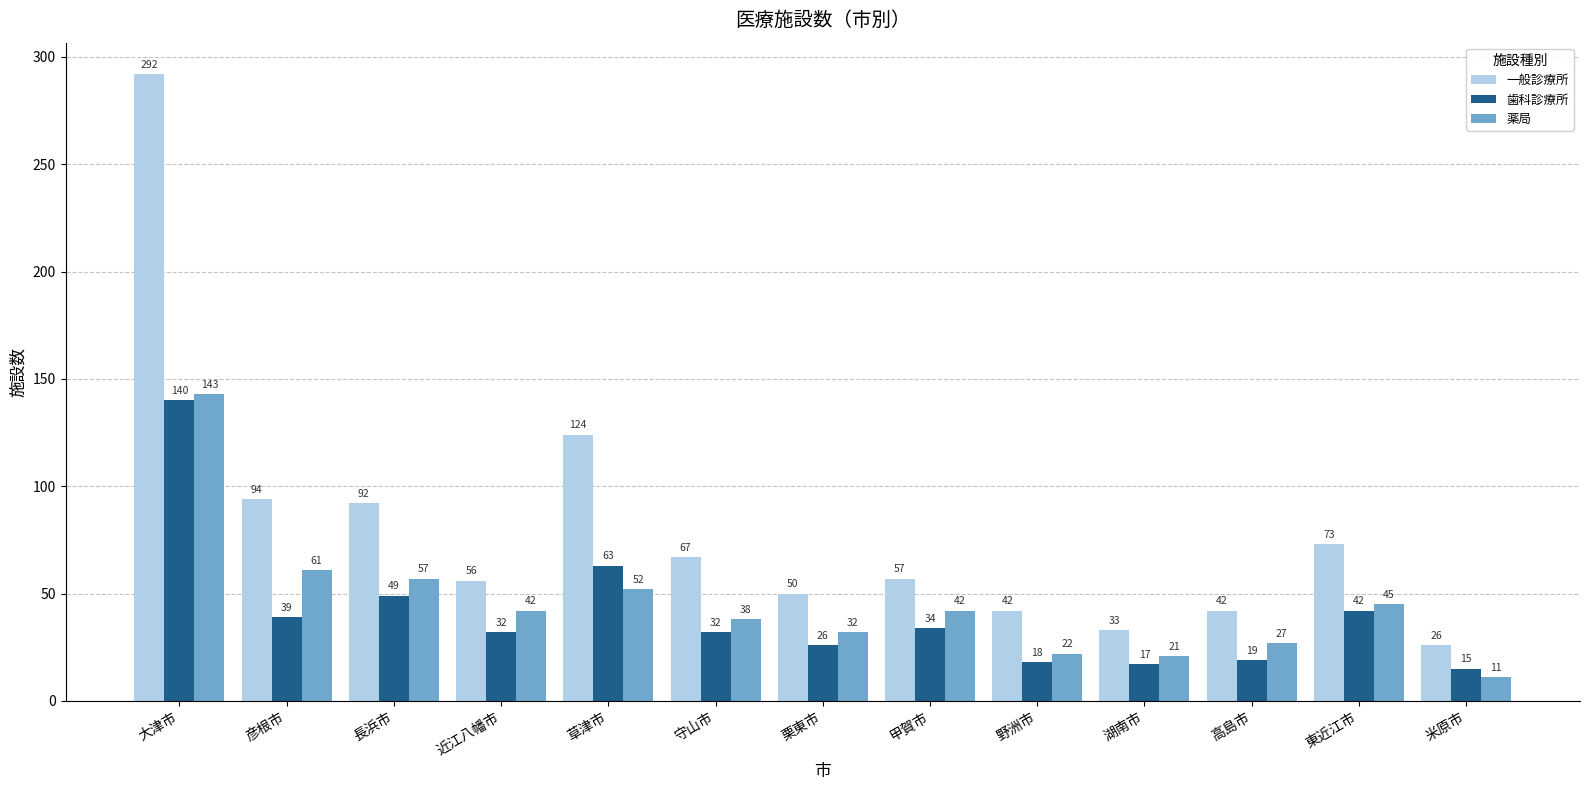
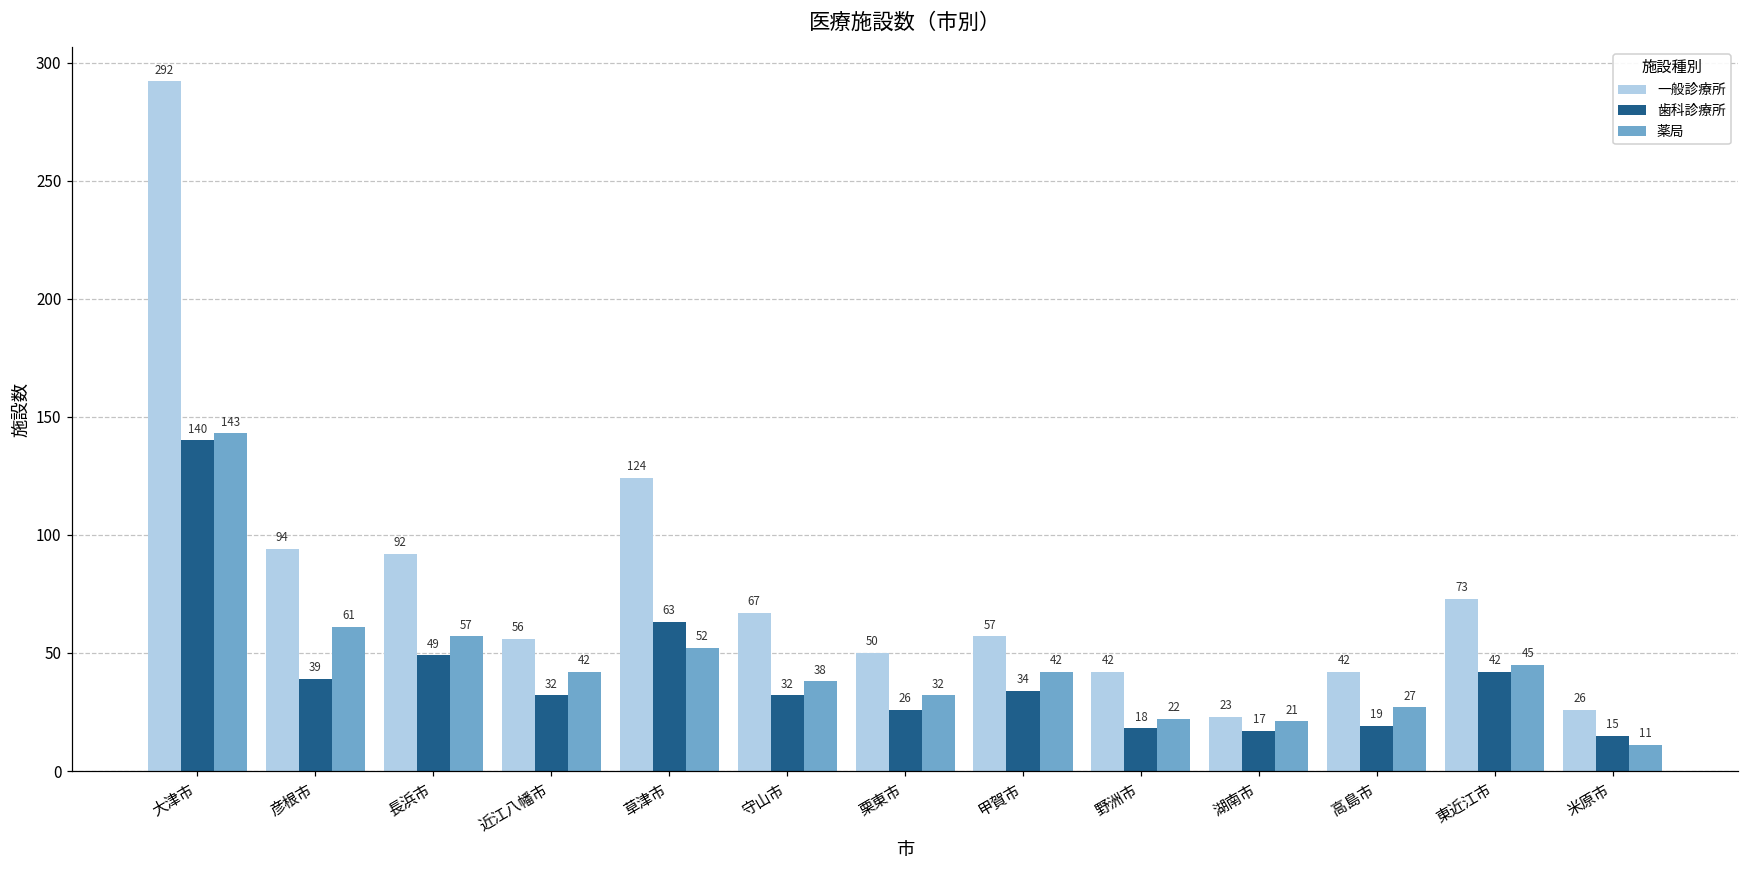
  {
    "一般診療所": {
      "大津市": 292,
      "彦根市": 94,
      "長浜市": 92,
      "近江八幡市": 56,
      "草津市": 124,
      "守山市": 67,
      "栗東市": 50,
      "甲賀市": 57,
      "野洲市": 42,
-     "湖南市": 33,
+     "湖南市": 23,
      "高島市": 42,
      "東近江市": 73,
      "米原市": 26
    },
    "歯科診療所": {
      "大津市": 140,
      "彦根市": 39,
      "長浜市": 49,
      "近江八幡市": 32,
      "草津市": 63,
      "守山市": 32,
      "栗東市": 26,
      "甲賀市": 34,
      "野洲市": 18,
      "湖南市": 17,
      "高島市": 19,
      "東近江市": 42,
      "米原市": 15
    },
    "薬局": {
      "大津市": 143,
      "彦根市": 61,
      "長浜市": 57,
      "近江八幡市": 42,
      "草津市": 52,
      "守山市": 38,
      "栗東市": 32,
      "甲賀市": 42,
      "野洲市": 22,
      "湖南市": 21,
      "高島市": 27,
      "東近江市": 45,
      "米原市": 11
    }
  }
